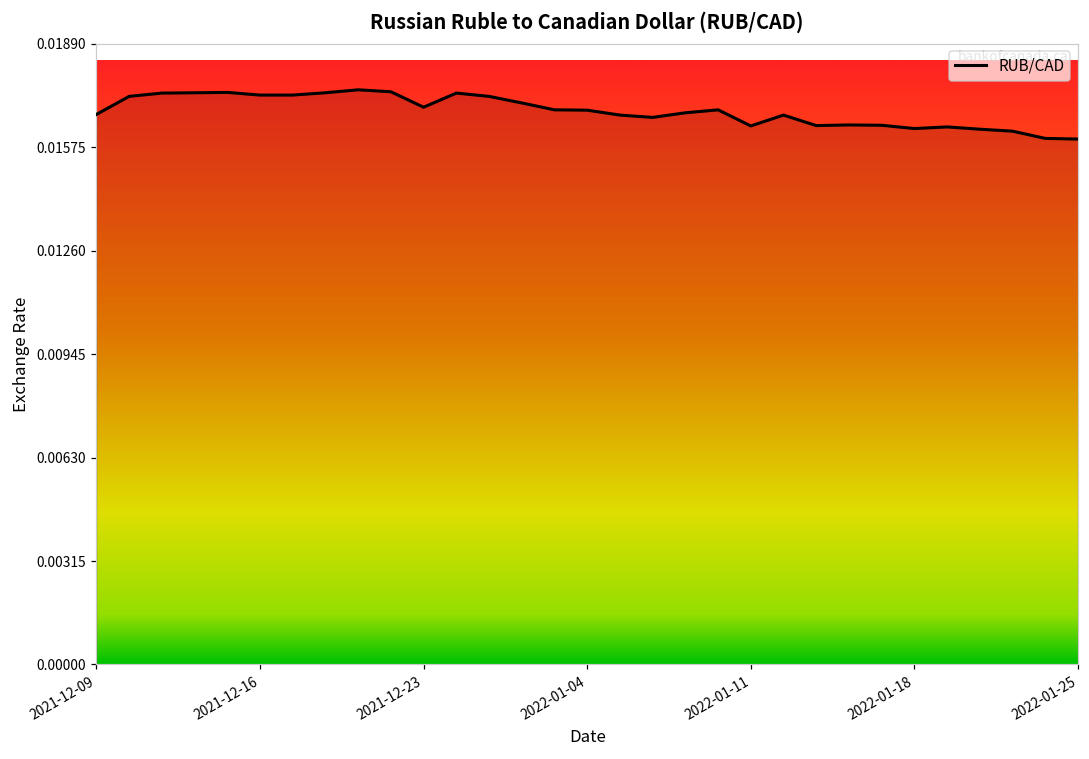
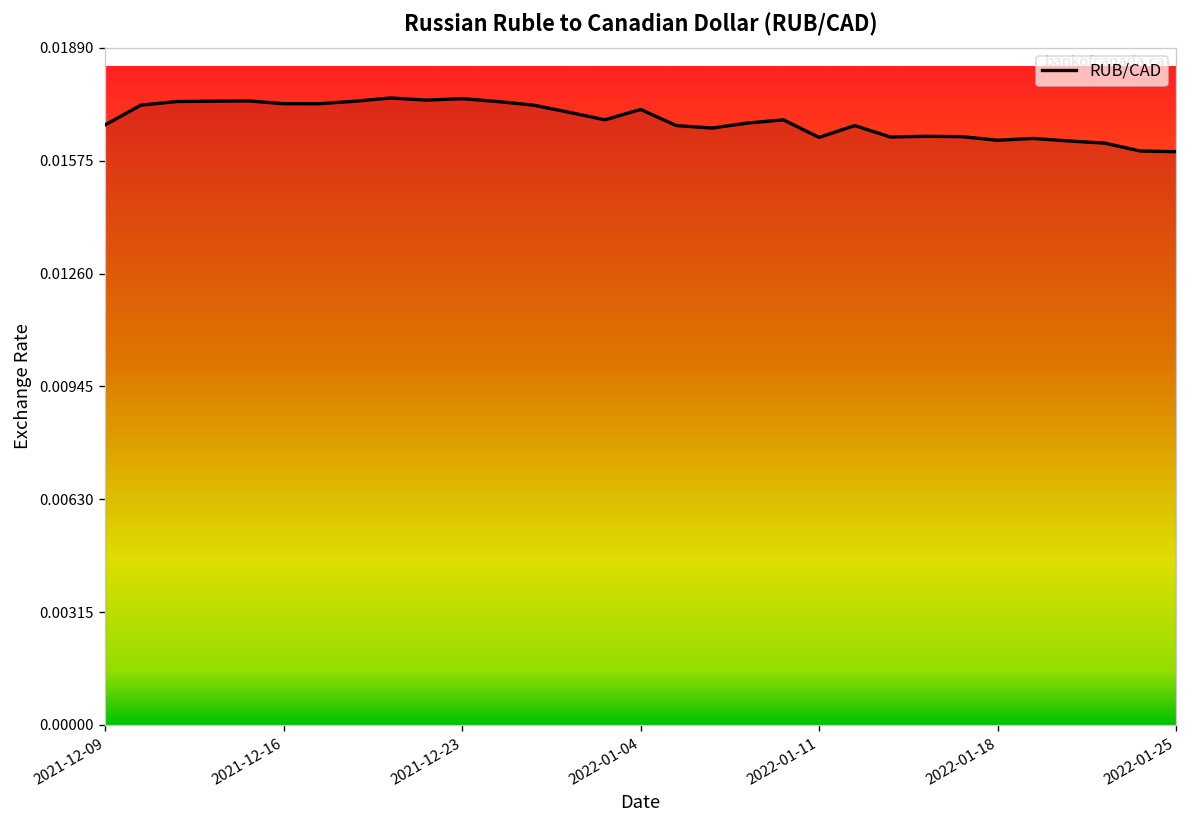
  {
    "2021-12-09": 0.0168,
    "2021-12-16": 0.0173,
-   "2021-12-23": 0.0170,
-   "2022-01-04": 0.0169,
+   "2021-12-23": 0.0175,
+   "2022-01-04": 0.0172,
    "2022-01-11": 0.0164,
    "2022-01-18": 0.0163,
    "2022-01-25": 0.0160
  }
